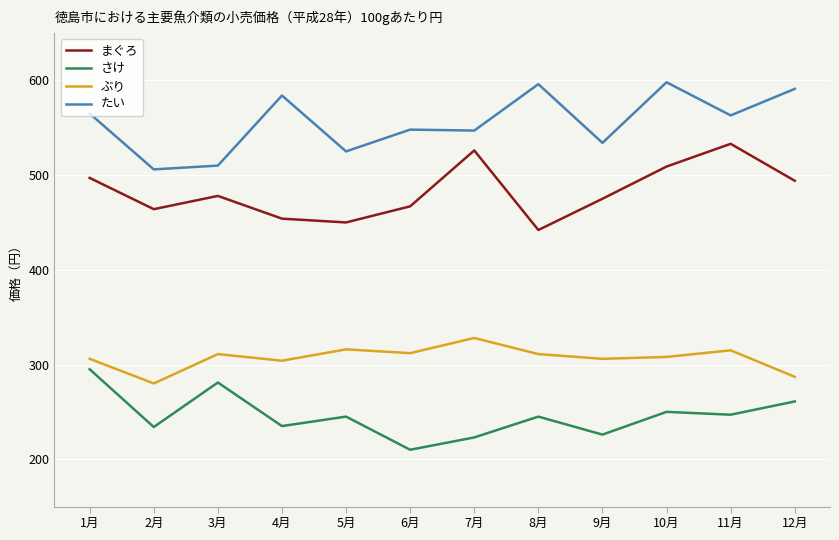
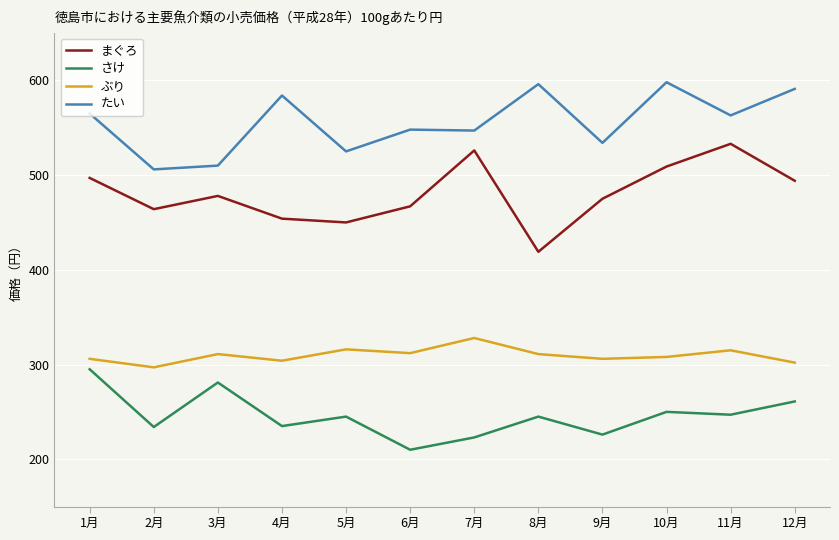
  {
    "まぐろ": {
      "1月": 500,
      "2月": 460,
      "3月": 480,
      "4月": 450,
      "5月": 450,
      "6月": 470,
      "7月": 530,
-     "8月": 440,
+     "8月": 420,
      "9月": 480,
      "10月": 510,
      "11月": 530,
      "12月": 490
    },
    "さけ": {
      "1月": 300,
      "2月": 230,
      "3月": 280,
      "4月": 240,
      "5月": 250,
      "6月": 210,
      "7月": 220,
      "8月": 250,
      "9月": 230,
      "10月": 250,
      "11月": 250,
      "12月": 260
    },
    "ぶり": {
      "1月": 310,
-     "2月": 280,
+     "2月": 300,
      "3月": 310,
      "4月": 300,
      "5月": 320,
      "6月": 310,
      "7月": 330,
      "8月": 310,
      "9月": 310,
      "10月": 310,
      "11月": 320,
-     "12月": 290
+     "12月": 300
    },
    "たい": {
      "2月": 510,
      "3月": 510,
      "4月": 580,
      "5月": 530,
      "6月": 550,
      "7月": 550,
      "8月": 600,
      "9月": 530,
      "10月": 600,
      "11月": 560,
      "12月": 590
    }
  }
